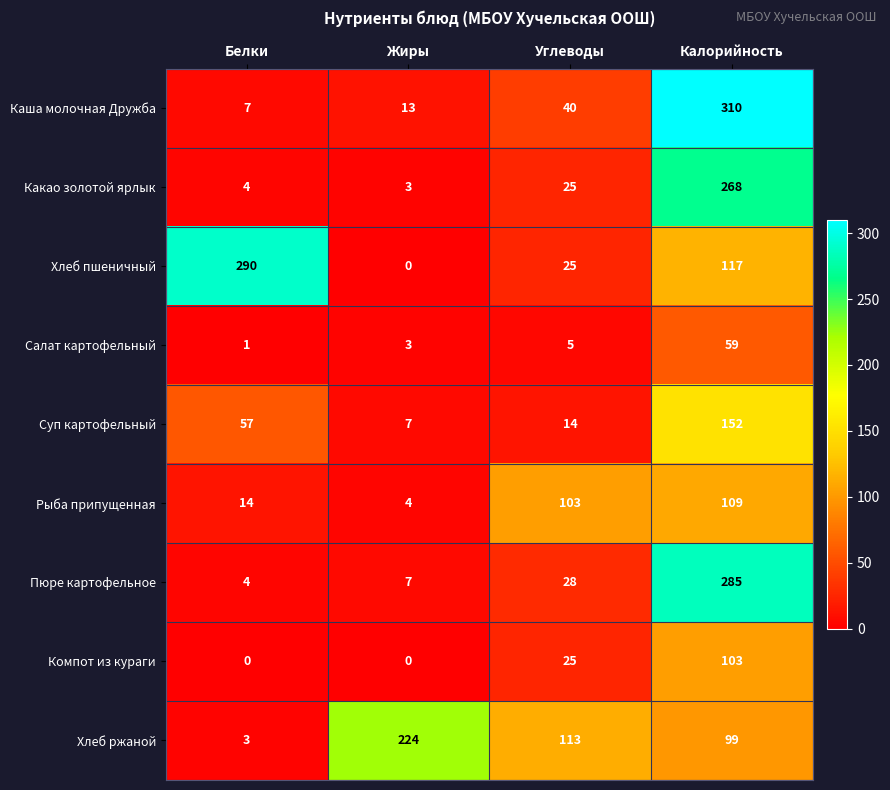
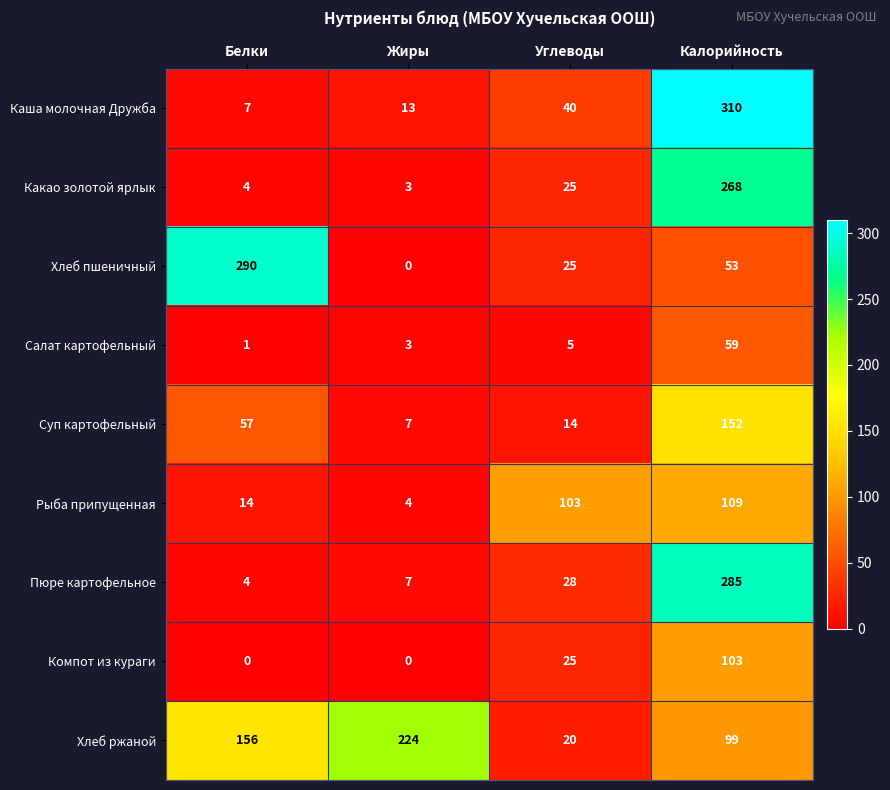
  {
    "Каша молочная Дружба": {
      "Белки": 7,
      "Жиры": 13,
      "Углеводы": 40,
      "Калорийность": 310
    },
    "Какао золотой ярлык": {
      "Белки": 4,
      "Жиры": 3,
      "Углеводы": 25,
      "Калорийность": 268
    },
    "Хлеб пшеничный": {
      "Белки": 290,
      "Жиры": 0,
      "Углеводы": 25,
-     "Калорийность": 117
+     "Калорийность": 53
    },
    "Салат картофельный": {
      "Белки": 1,
      "Жиры": 3,
      "Углеводы": 5,
      "Калорийность": 59
    },
    "Суп картофельный": {
      "Белки": 57,
      "Жиры": 7,
      "Углеводы": 14,
      "Калорийность": 152
    },
    "Рыба припущенная": {
      "Белки": 14,
      "Жиры": 4,
      "Углеводы": 103,
      "Калорийность": 109
    },
    "Пюре картофельное": {
      "Белки": 4,
      "Жиры": 7,
      "Углеводы": 28,
      "Калорийность": 285
    },
    "Компот из кураги": {
      "Белки": 0,
      "Жиры": 0,
      "Углеводы": 25,
      "Калорийность": 103
    },
    "Хлеб ржаной": {
-     "Белки": 3,
+     "Белки": 156,
      "Жиры": 224,
-     "Углеводы": 113,
+     "Углеводы": 20,
      "Калорийность": 99
    }
  }
